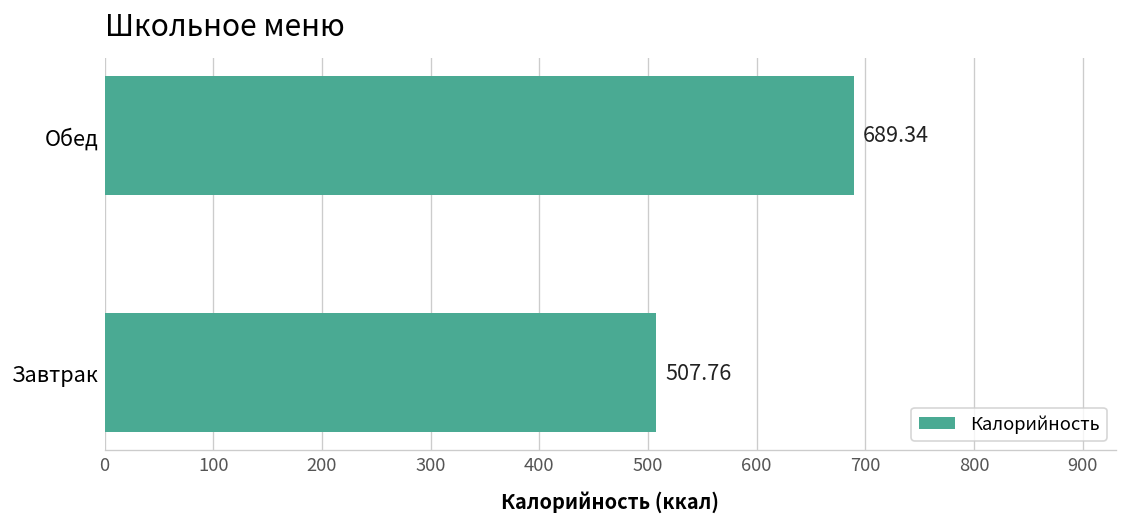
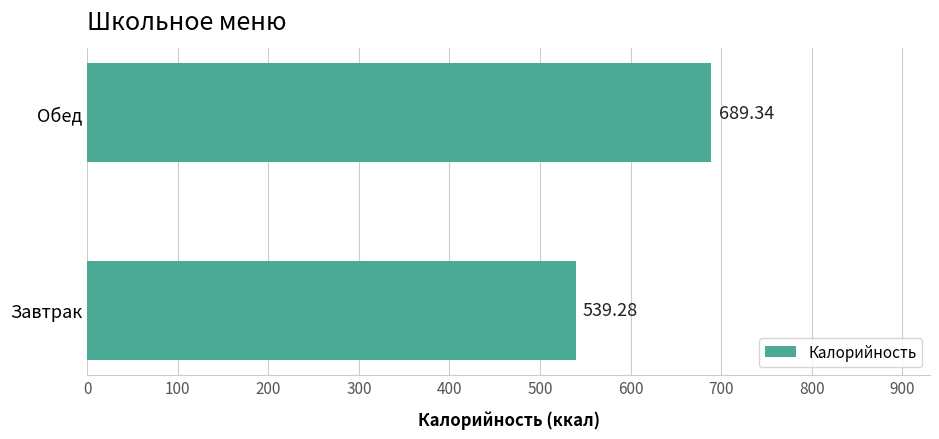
  {
    "Обед": 689.34,
-   "Завтрак": 507.76
+   "Завтрак": 539.28
  }
